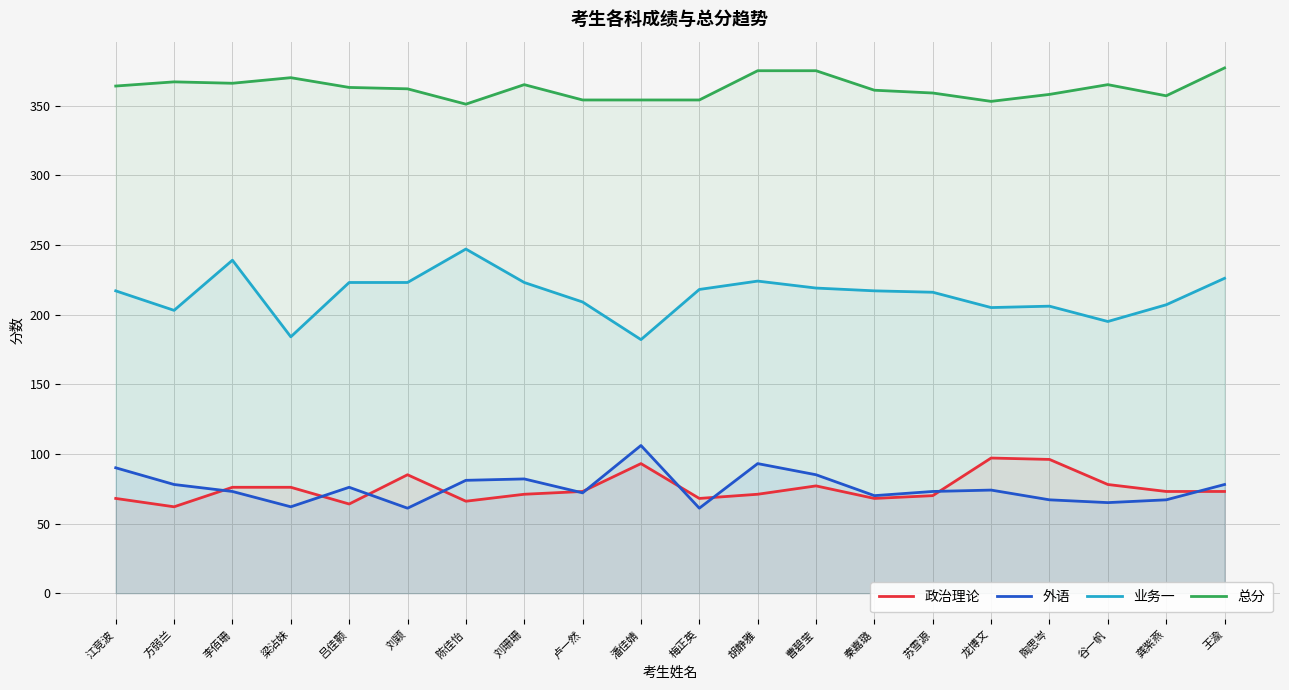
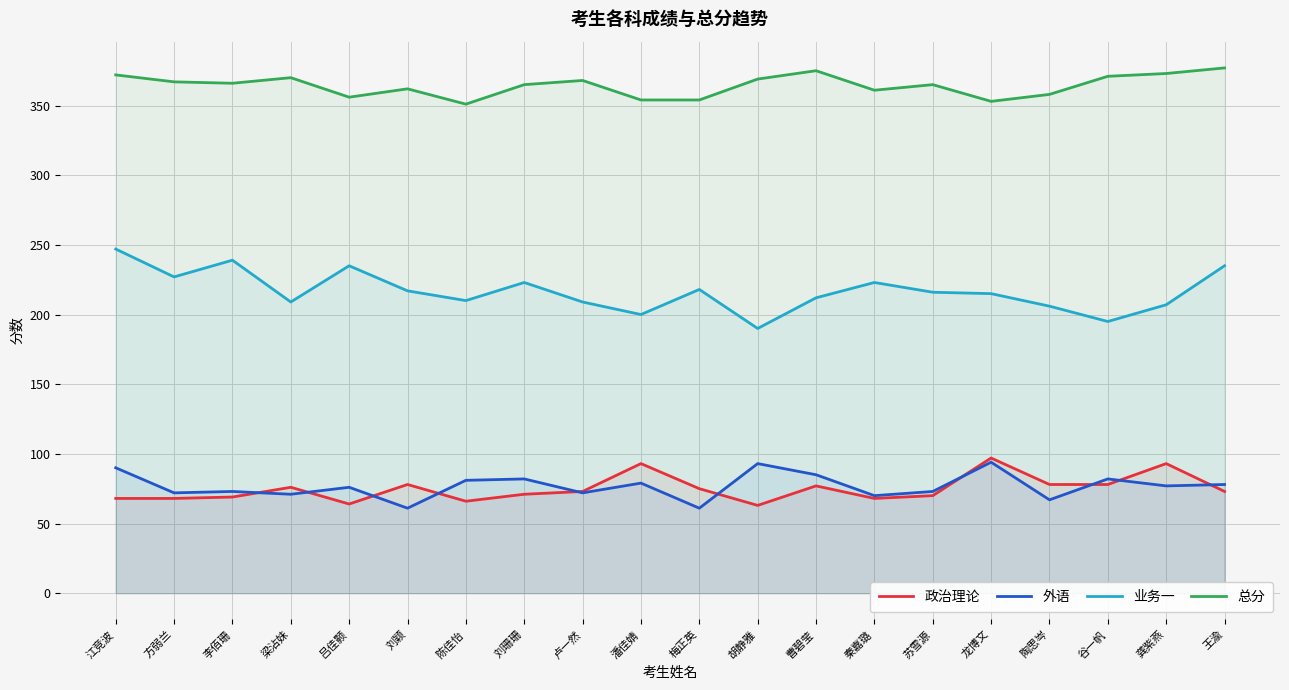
  {
    "政治理论": {
      "江竞波": 68,
-     "方弱兰": 62,
-     "李佰珊": 76,
+     "方弱兰": 68,
+     "李佰珊": 69,
      "梁沾妹": 76,
      "吕佳颢": 64,
-     "刘颖": 85,
+     "刘颖": 78,
      "陈佳怡": 66,
      "刘珊珊": 71,
      "潘佳婧": 93,
-     "梅正英": 68,
-     "胡静雅": 71,
+     "梅正英": 75,
+     "胡静雅": 63,
      "曹碧莹": 77,
      "秦嘉璐": 68,
      "苏雪源": 70,
      "龙博文": 97,
-     "陶思岑": 96,
+     "陶思岑": 78,
      "谷一帆": 78,
-     "龚紫燕": 73,
+     "龚紫燕": 93,
      "王渝": 73
    },
    "外语": {
      "江竞波": 90,
-     "方弱兰": 78,
+     "方弱兰": 72,
      "李佰珊": 73,
-     "梁沾妹": 62,
+     "梁沾妹": 71,
      "吕佳颢": 76,
      "刘颖": 61,
      "陈佳怡": 81,
      "刘珊珊": 82,
-     "潘佳婧": 106,
+     "潘佳婧": 79,
      "梅正英": 61,
      "胡静雅": 93,
      "曹碧莹": 85,
      "秦嘉璐": 70,
      "苏雪源": 73,
-     "龙博文": 74,
+     "龙博文": 94,
      "陶思岑": 67,
-     "谷一帆": 65,
-     "龚紫燕": 67,
+     "谷一帆": 82,
+     "龚紫燕": 77,
      "王渝": 78
    },
    "业务一": {
-     "江竞波": 217,
-     "方弱兰": 203,
+     "江竞波": 247,
+     "方弱兰": 227,
      "李佰珊": 239,
-     "梁沾妹": 184,
-     "吕佳颢": 223,
-     "刘颖": 223,
-     "陈佳怡": 247,
+     "梁沾妹": 209,
+     "吕佳颢": 235,
+     "刘颖": 217,
+     "陈佳怡": 210,
      "刘珊珊": 223,
      "卢一然": 209,
-     "潘佳婧": 182,
+     "潘佳婧": 200,
      "梅正英": 218,
-     "胡静雅": 224,
-     "曹碧莹": 219,
-     "秦嘉璐": 217,
+     "胡静雅": 190,
+     "曹碧莹": 212,
+     "秦嘉璐": 223,
      "苏雪源": 216,
-     "龙博文": 205,
+     "龙博文": 215,
      "陶思岑": 206,
      "谷一帆": 195,
      "龚紫燕": 207,
-     "王渝": 226
+     "王渝": 235
    },
    "总分": {
-     "江竞波": 364,
+     "江竞波": 372,
      "方弱兰": 367,
      "李佰珊": 366,
      "梁沾妹": 370,
-     "吕佳颢": 363,
+     "吕佳颢": 356,
      "刘颖": 362,
      "陈佳怡": 351,
      "刘珊珊": 365,
-     "卢一然": 354,
+     "卢一然": 368,
      "潘佳婧": 354,
      "梅正英": 354,
-     "胡静雅": 375,
+     "胡静雅": 369,
      "曹碧莹": 375,
      "秦嘉璐": 361,
-     "苏雪源": 359,
+     "苏雪源": 365,
      "龙博文": 353,
      "陶思岑": 358,
-     "谷一帆": 365,
-     "龚紫燕": 357,
+     "谷一帆": 371,
+     "龚紫燕": 373,
      "王渝": 377
    }
  }
